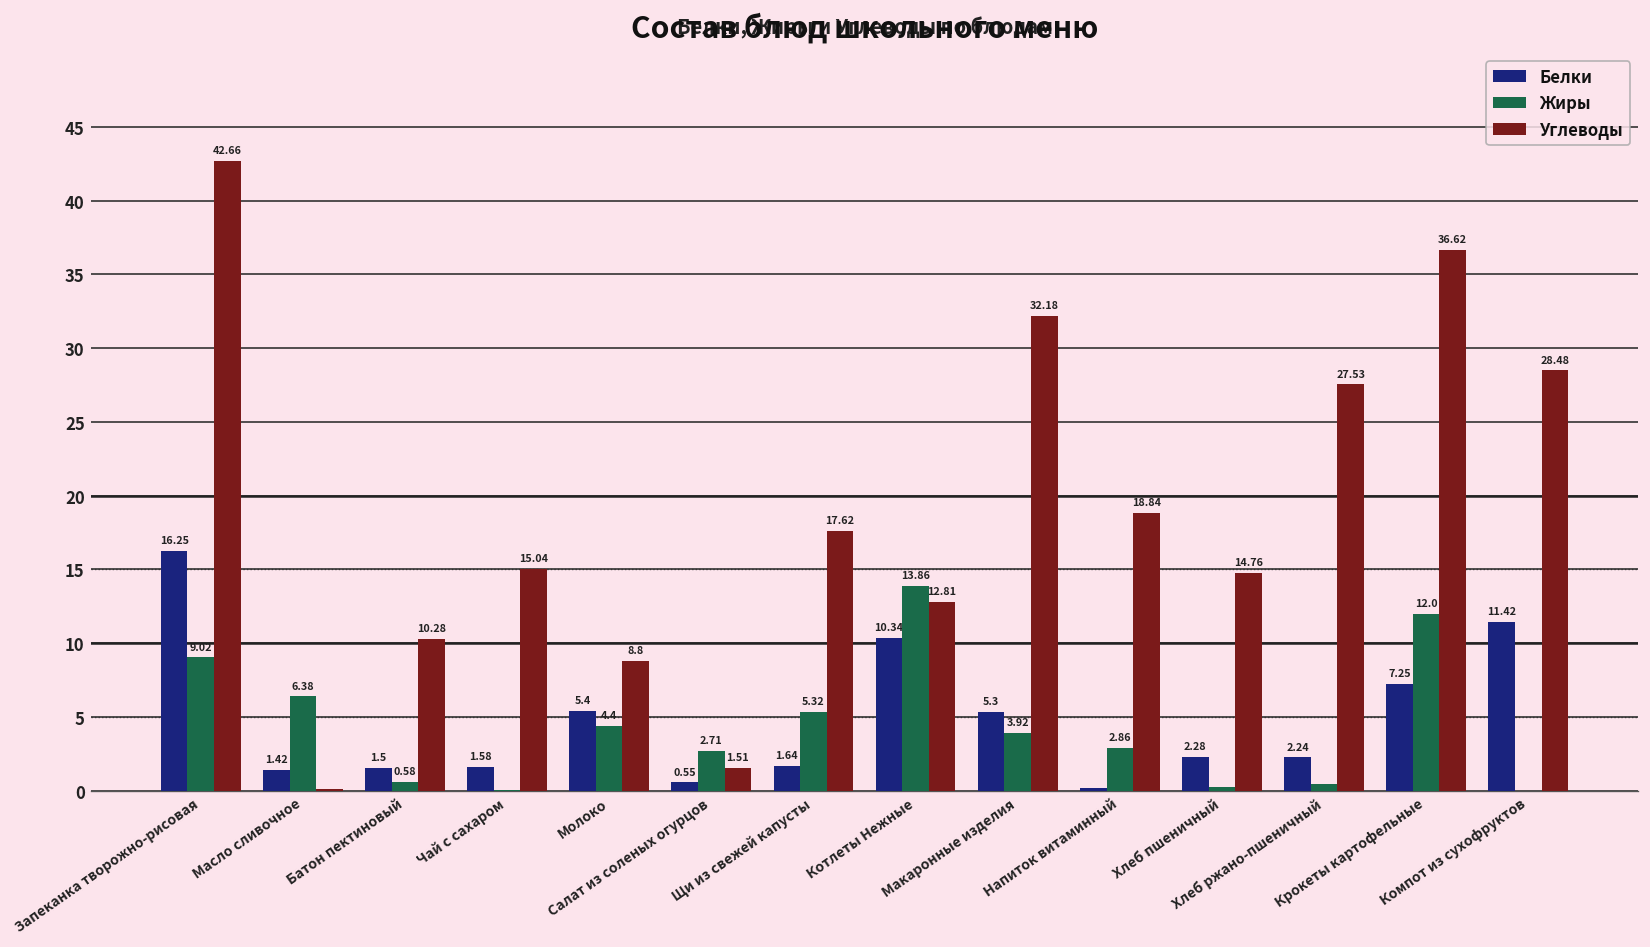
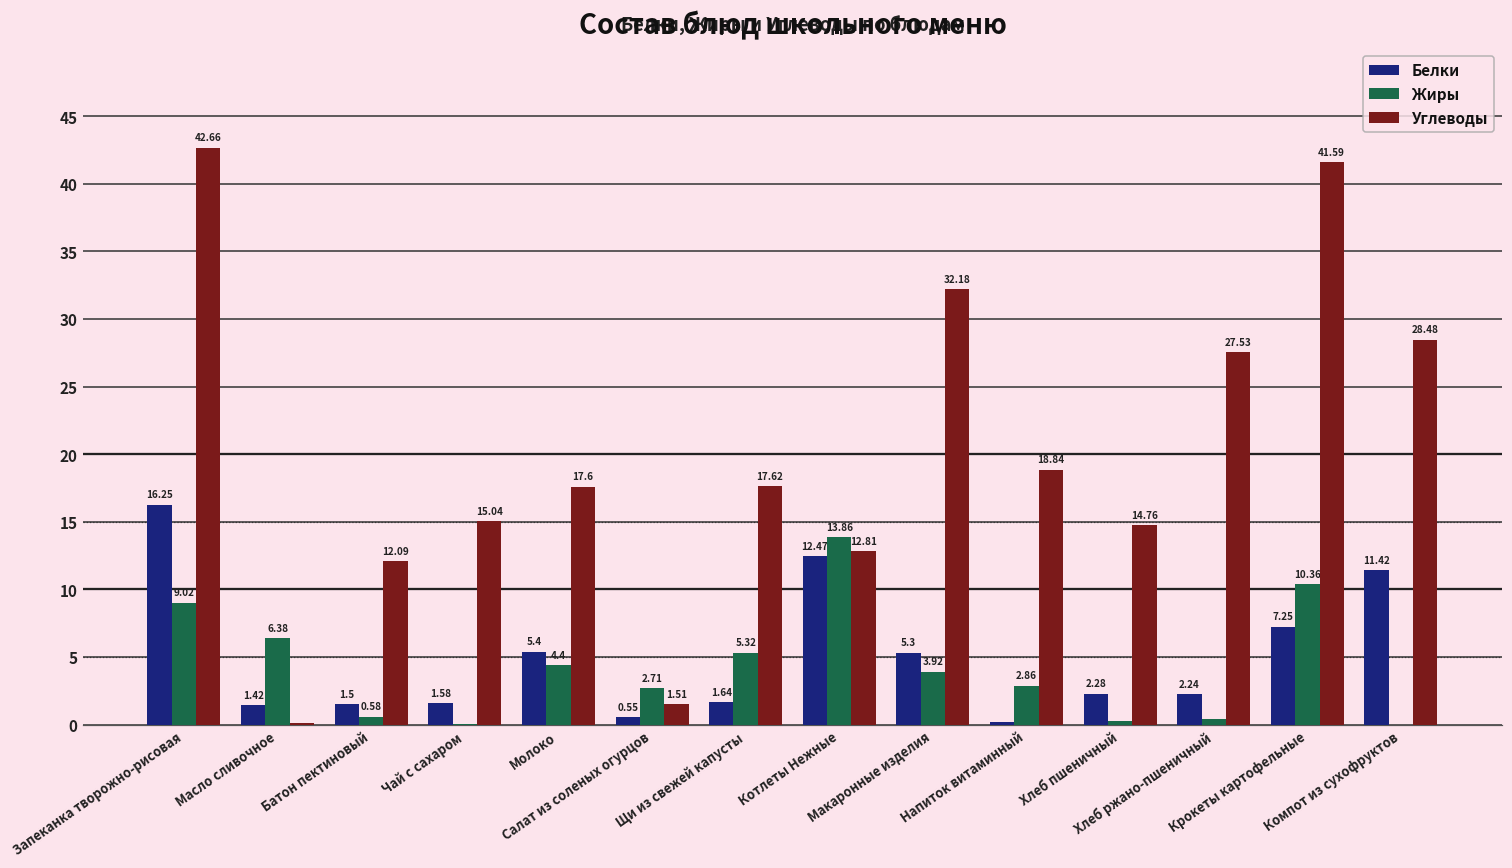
  {
    "Белки": {
      "Запеканка творожно-рисовая": 16.25,
      "Масло сливочное": 1.42,
      "Батон пектиновый": 1.5,
      "Чай с сахаром": 1.58,
      "Молоко": 5.4,
      "Салат из соленых огурцов": 0.55,
      "Щи из свежей капусты": 1.64,
-     "Котлеты Нежные": 10.34,
+     "Котлеты Нежные": 12.47,
      "Макаронные изделия": 5.3,
      "Хлеб пшеничный": 2.28,
      "Хлеб ржано-пшеничный": 2.24,
      "Крокеты картофельные": 7.25,
      "Компот из сухофруктов": 11.42
    },
    "Жиры": {
      "Запеканка творожно-рисовая": 9.02,
      "Масло сливочное": 6.38,
      "Батон пектиновый": 0.58,
      "Молоко": 4.4,
      "Салат из соленых огурцов": 2.71,
      "Щи из свежей капусты": 5.32,
      "Котлеты Нежные": 13.86,
      "Макаронные изделия": 3.92,
      "Напиток витаминный": 2.86,
-     "Крокеты картофельные": 12.0
+     "Крокеты картофельные": 10.36
    },
    "Углеводы": {
      "Запеканка творожно-рисовая": 42.66,
-     "Батон пектиновый": 10.28,
+     "Батон пектиновый": 12.09,
      "Чай с сахаром": 15.04,
-     "Молоко": 8.8,
+     "Молоко": 17.6,
      "Салат из соленых огурцов": 1.51,
      "Щи из свежей капусты": 17.62,
      "Котлеты Нежные": 12.81,
      "Макаронные изделия": 32.18,
      "Напиток витаминный": 18.84,
      "Хлеб пшеничный": 14.76,
      "Хлеб ржано-пшеничный": 27.53,
-     "Крокеты картофельные": 36.62,
+     "Крокеты картофельные": 41.59,
      "Компот из сухофруктов": 28.48
    }
  }
